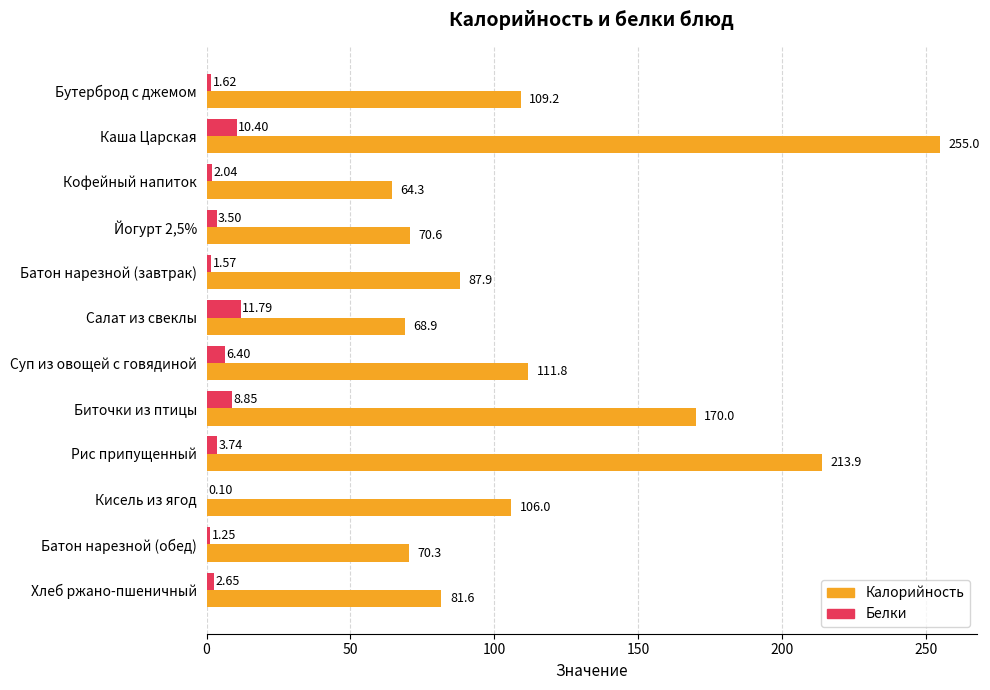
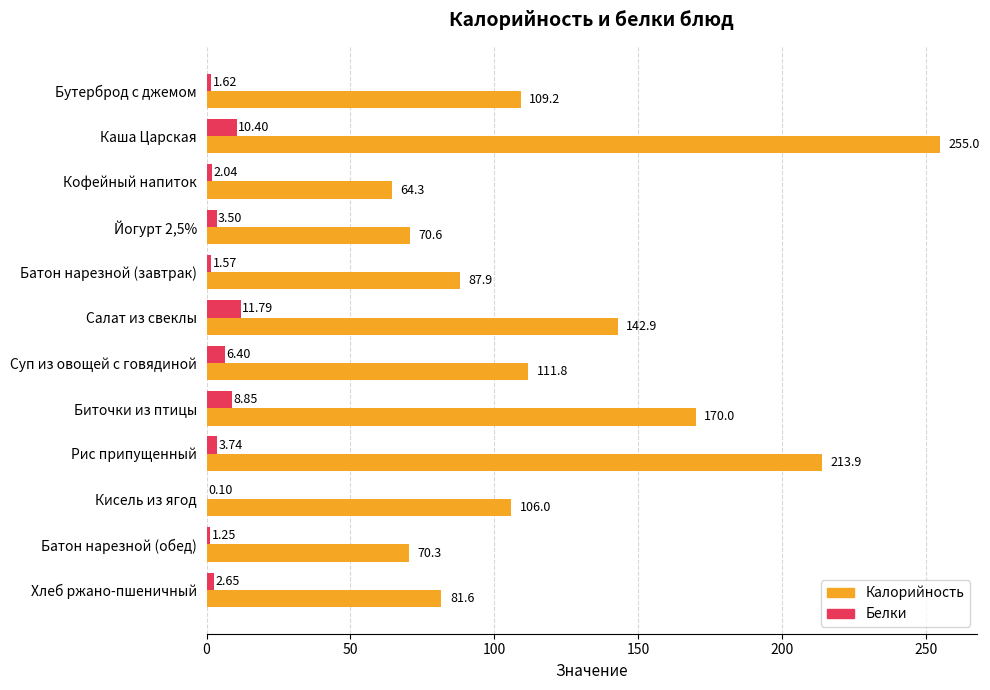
  {
    "Калорийность": {
      "Бутерброд с джемом": 109.2,
      "Каша Царская": 255.0,
      "Кофейный напиток": 64.3,
      "Йогурт 2,5%": 70.6,
      "Батон нарезной (завтрак)": 87.9,
-     "Салат из свеклы": 68.9,
+     "Салат из свеклы": 142.9,
      "Суп из овощей с говядиной": 111.8,
      "Биточки из птицы": 170.0,
      "Рис припущенный": 213.9,
      "Кисель из ягод": 106.0,
      "Батон нарезной (обед)": 70.3,
      "Хлеб ржано-пшеничный": 81.6
    },
    "Белки": {
      "Бутерброд с джемом": 1.62,
      "Каша Царская": 10.40,
      "Кофейный напиток": 2.04,
      "Йогурт 2,5%": 3.50,
      "Батон нарезной (завтрак)": 1.57,
      "Салат из свеклы": 11.79,
      "Суп из овощей с говядиной": 6.40,
      "Биточки из птицы": 8.85,
      "Рис припущенный": 3.74,
      "Кисель из ягод": 0.10,
      "Батон нарезной (обед)": 1.25,
      "Хлеб ржано-пшеничный": 2.65
    }
  }
